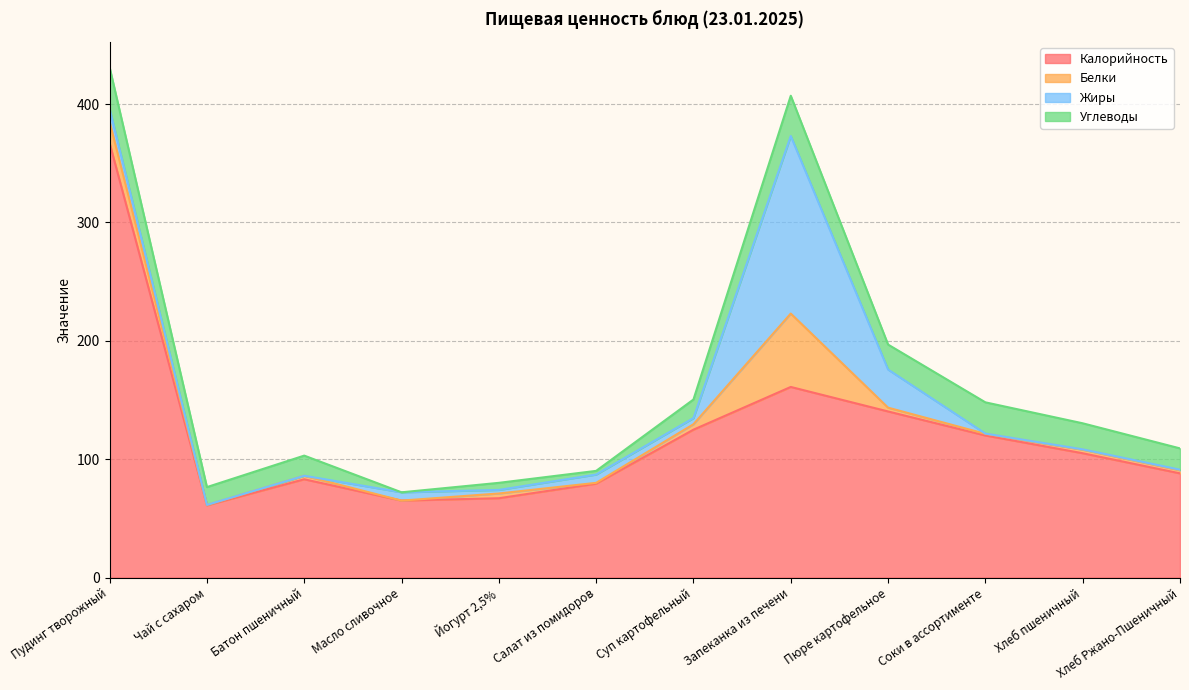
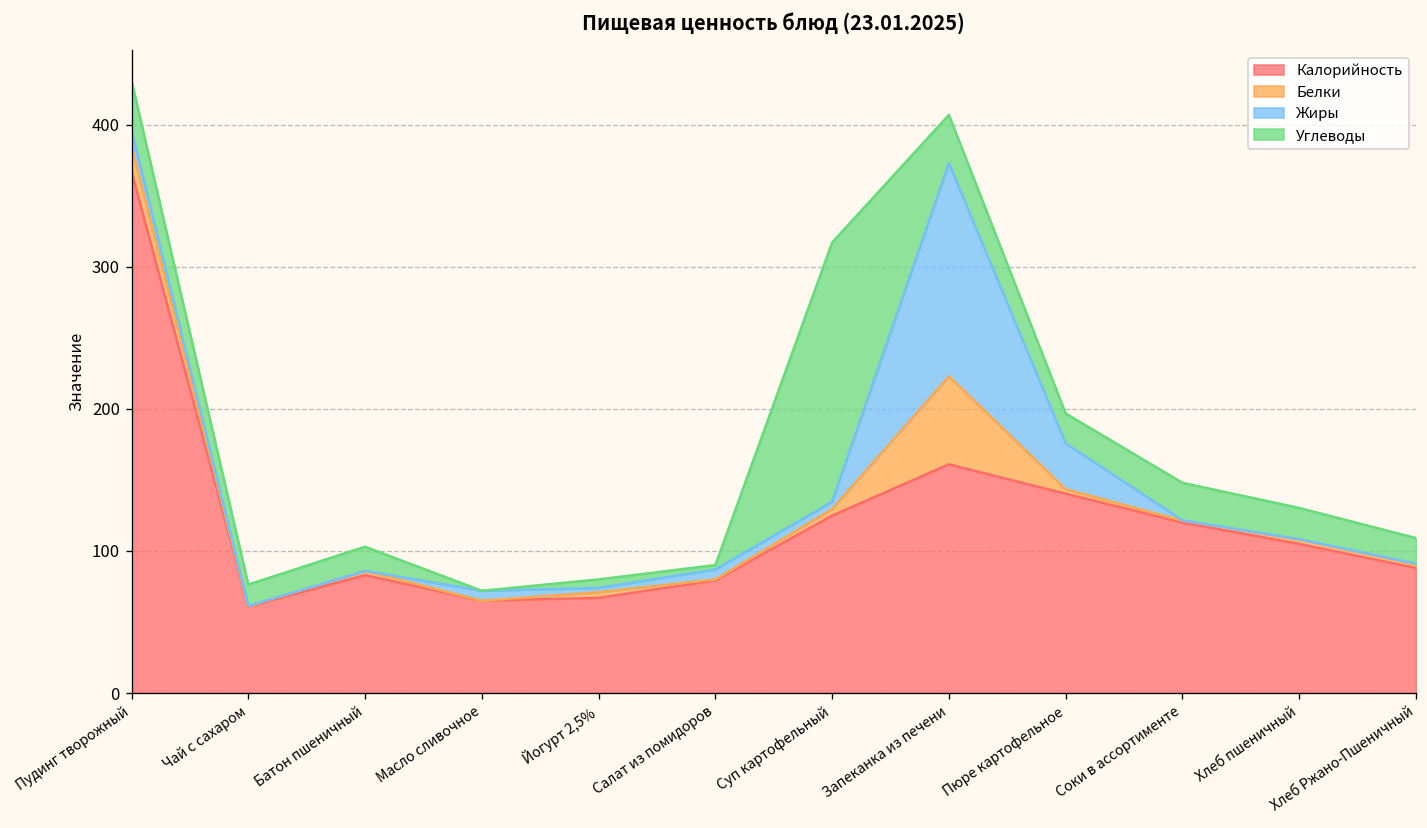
  {
    "Калорийность": {
      "Пудинг творожный": 367,
      "Батон пшеничный": 83,
      "Йогурт 2,5%": 67,
      "Суп картофельный": 125,
      "Запеканка из печени": 161,
      "Пюре картофельное": 140,
      "Хлеб пшеничный": 105,
      "Хлеб Ржано-Пшеничный": 88
    },
    "Белки": {
      "Пудинг творожный": 18,
      "Йогурт 2,5%": 4,
      "Суп картофельный": 5,
      "Запеканка из печени": 62,
      "Пюре картофельное": 3
    },
    "Жиры": {
      "Пудинг творожный": 11,
      "Йогурт 2,5%": 3,
      "Салат из помидоров": 7,
      "Суп картофельный": 5,
      "Запеканка из печени": 150,
      "Пюре картофельное": 32
    },
    "Углеводы": {
      "Пудинг творожный": 35,
      "Чай с сахаром": 15,
      "Батон пшеничный": 17,
      "Йогурт 2,5%": 6,
      "Салат из помидоров": 3,
-     "Суп картофельный": 16,
+     "Суп картофельный": 183,
      "Запеканка из печени": 34,
      "Пюре картофельное": 21,
      "Соки в ассортименте": 26,
      "Хлеб пшеничный": 22,
      "Хлеб Ржано-Пшеничный": 18
    }
  }
